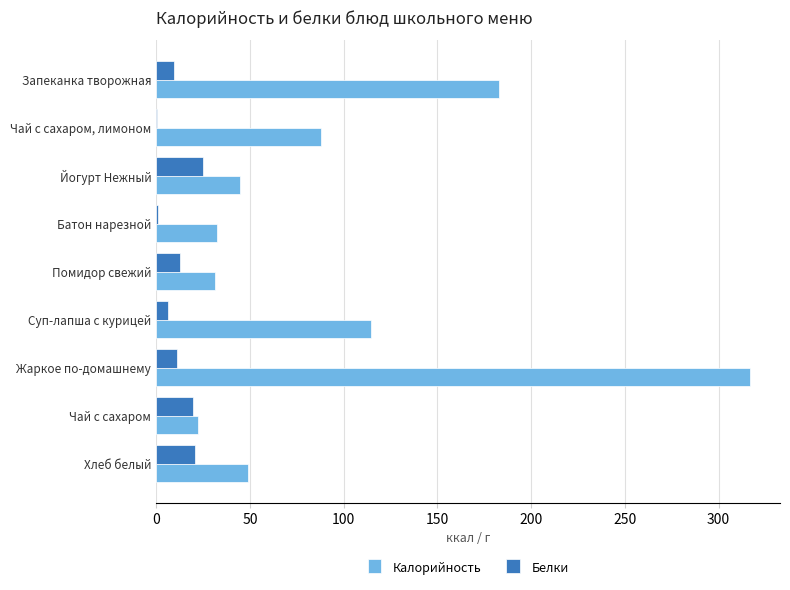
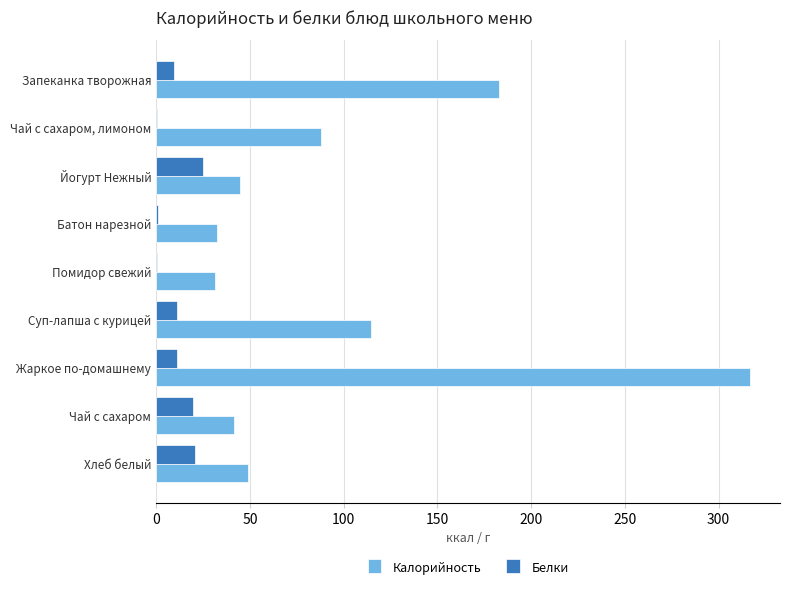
  {
    "Калорийность": {
      "Запеканка творожная": 183,
      "Чай с сахаром, лимоном": 88,
      "Йогурт Нежный": 45,
      "Батон нарезной": 33,
      "Помидор свежий": 31,
      "Суп-лапша с курицей": 114,
      "Жаркое по-домашнему": 317,
-     "Чай с сахаром": 22,
+     "Чай с сахаром": 42,
      "Хлеб белый": 49
    },
    "Белки": {
      "Запеканка творожная": 10,
      "Йогурт Нежный": 25,
-     "Помидор свежий": 12,
-     "Суп-лапша с курицей": 6,
+     "Помидор свежий": 0,
+     "Суп-лапша с курицей": 11,
      "Жаркое по-домашнему": 11,
      "Чай с сахаром": 20,
      "Хлеб белый": 21
    }
  }
